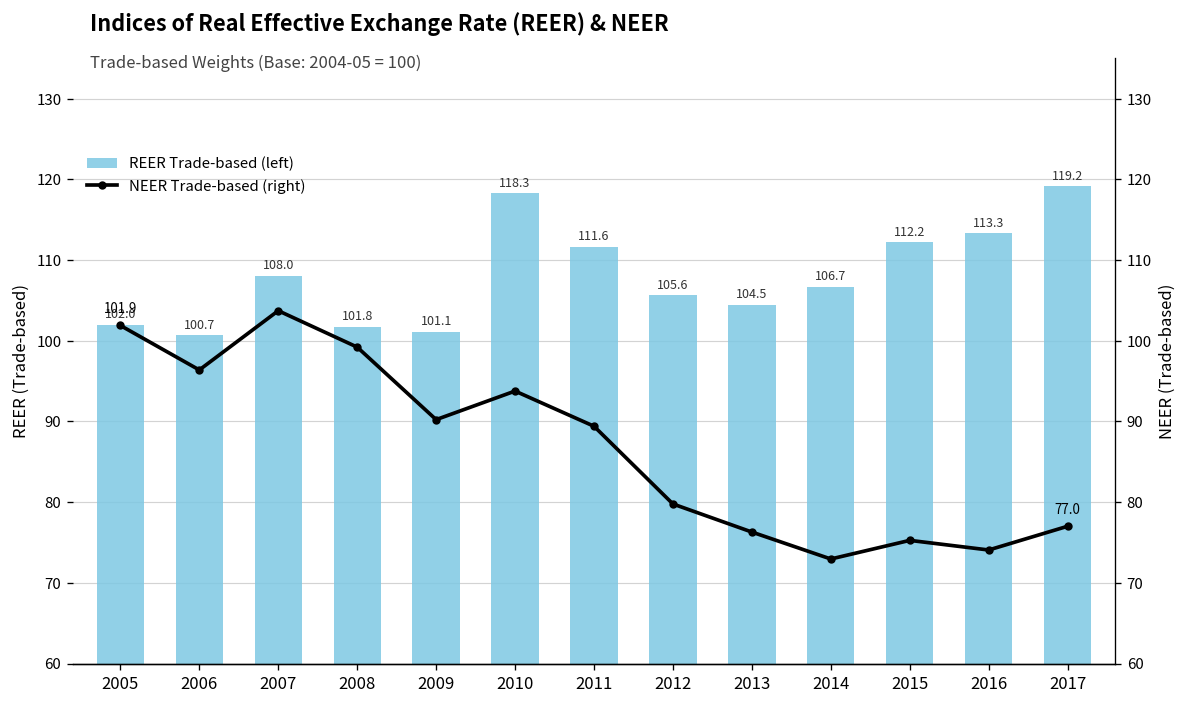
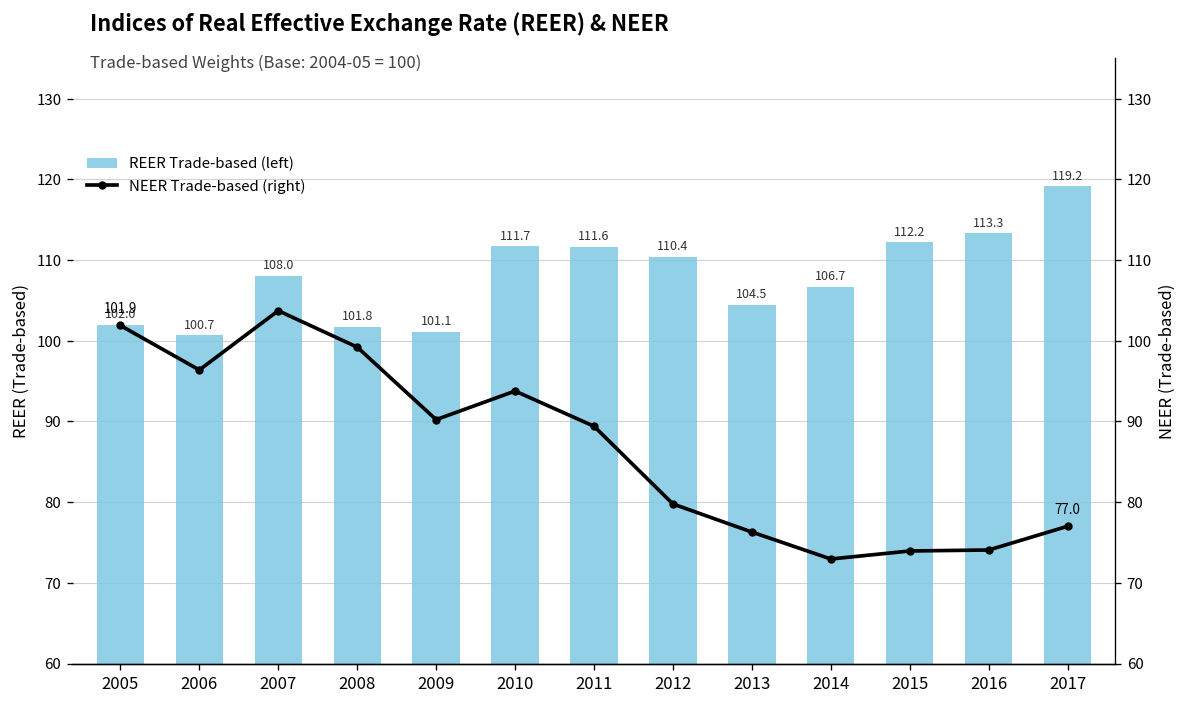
  {
    "REER Trade-based (left)": {
      "2006": 100.7,
      "2007": 108.0,
      "2008": 101.8,
      "2009": 101.1,
-     "2010": 118.3,
+     "2010": 111.7,
      "2011": 111.6,
-     "2012": 105.6,
+     "2012": 110.4,
      "2013": 104.5,
      "2014": 106.7,
      "2015": 112.2,
      "2016": 113.3,
      "2017": 119.2
    },
    "NEER Trade-based (right)": {
      "2006": 96,
      "2007": 104,
      "2008": 99,
      "2009": 90,
      "2010": 94,
      "2011": 89,
      "2012": 80,
      "2013": 76,
      "2014": 73,
-     "2015": 75,
+     "2015": 74,
      "2016": 74
    }
  }
